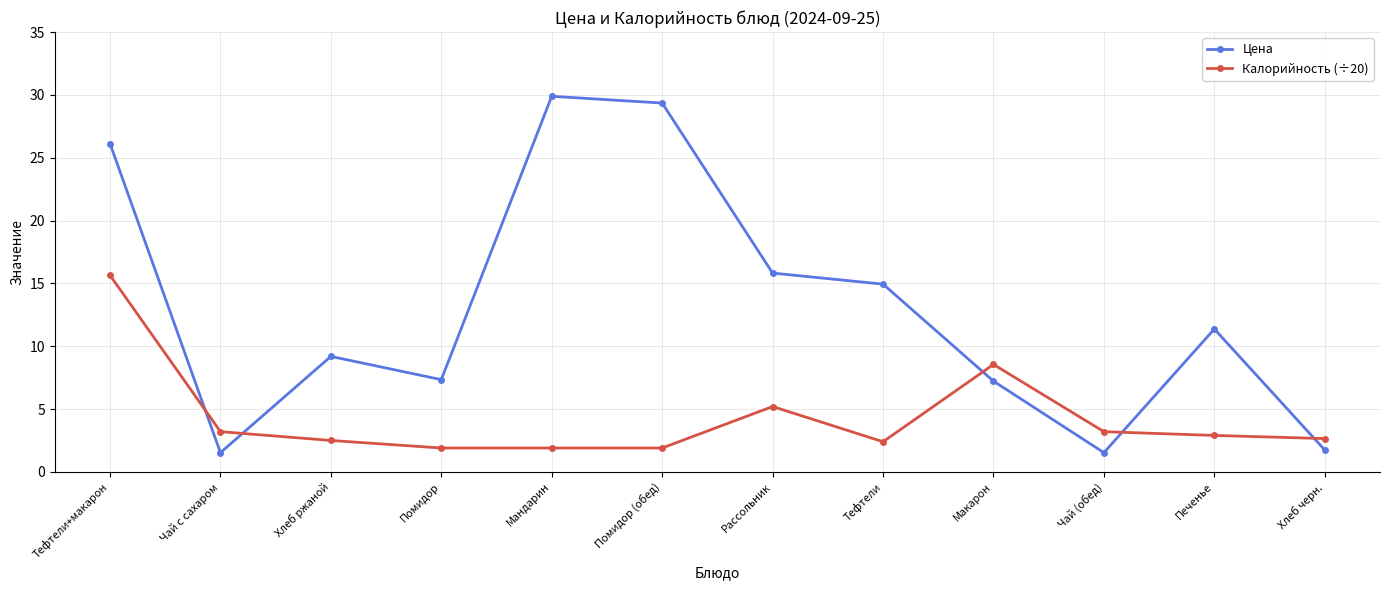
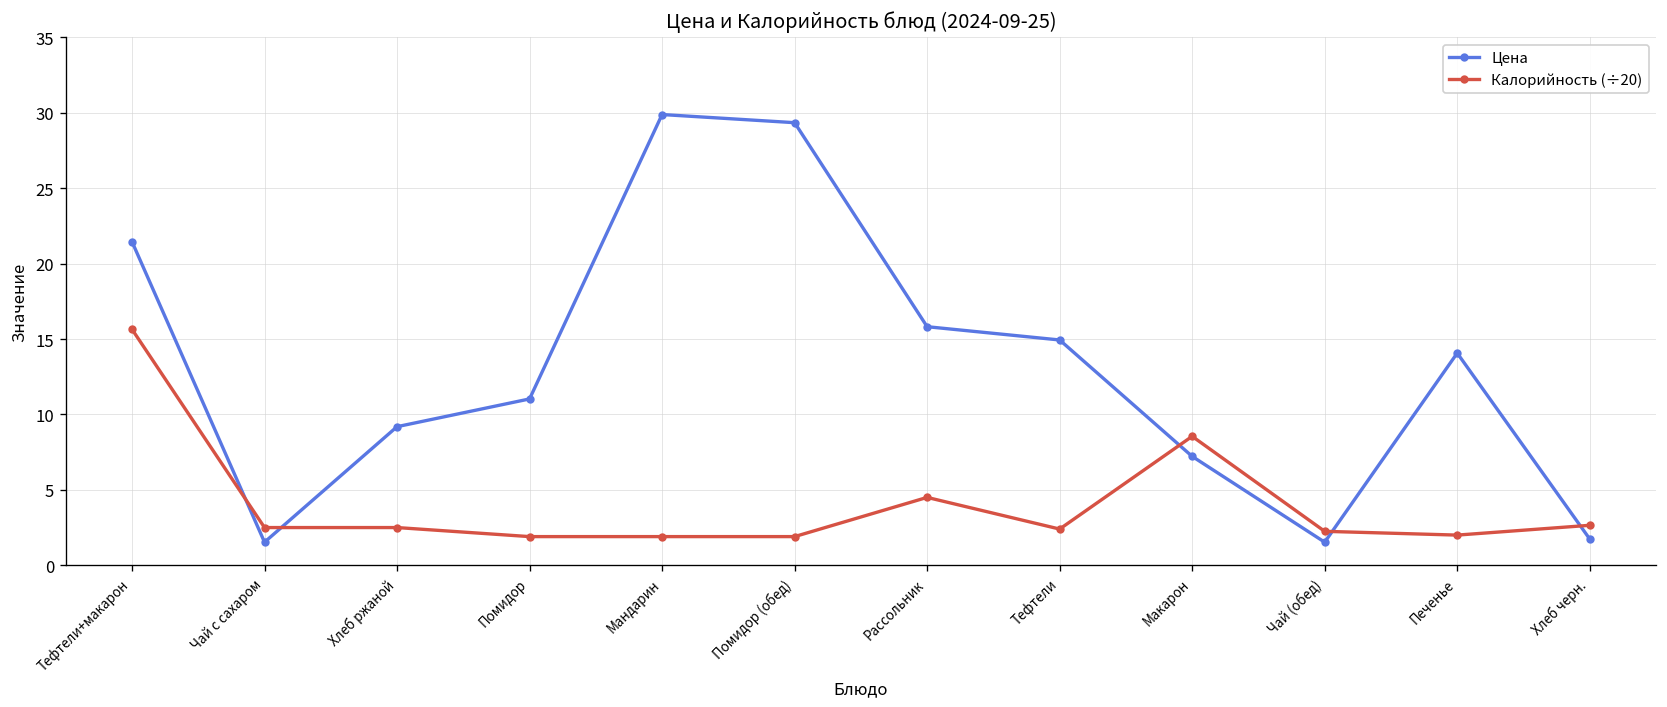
  {
    "Цена": {
-     "Тефтели+макарон": 26.1,
+     "Тефтели+макарон": 21.5,
      "Чай с сахаром": 1.5,
      "Хлеб ржаной": 9.2,
-     "Помидор": 7.3,
+     "Помидор": 11.0,
      "Мандарин": 29.9,
      "Помидор (обед)": 29.4,
      "Рассольник": 15.8,
      "Тефтели": 14.9,
      "Макарон": 7.2,
      "Чай (обед)": 1.5,
-     "Печенье": 11.4,
+     "Печенье": 14.1,
      "Хлеб черн.": 1.7
    },
    "Калорийность (÷20)": {
      "Тефтели+макарон": 15.7,
-     "Чай с сахаром": 3.2,
+     "Чай с сахаром": 2.5,
      "Хлеб ржаной": 2.5,
      "Помидор": 1.9,
      "Мандарин": 1.9,
      "Помидор (обед)": 1.9,
-     "Рассольник": 5.2,
+     "Рассольник": 4.5,
      "Тефтели": 2.4,
      "Макарон": 8.6,
-     "Чай (обед)": 3.2,
-     "Печенье": 2.9,
+     "Чай (обед)": 2.3,
+     "Печенье": 2.0,
      "Хлеб черн.": 2.7
    }
  }
